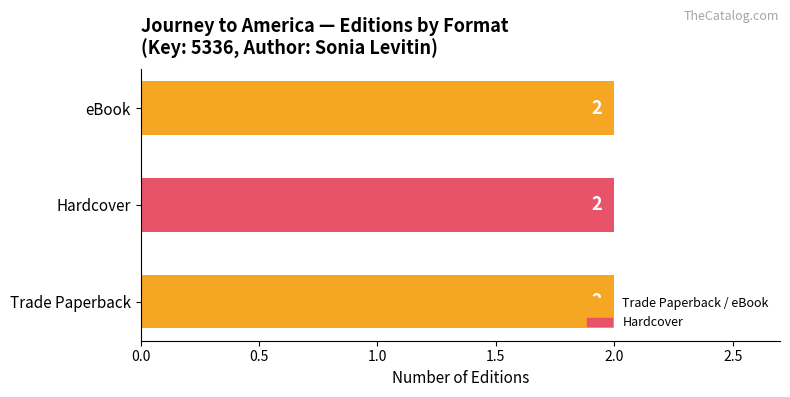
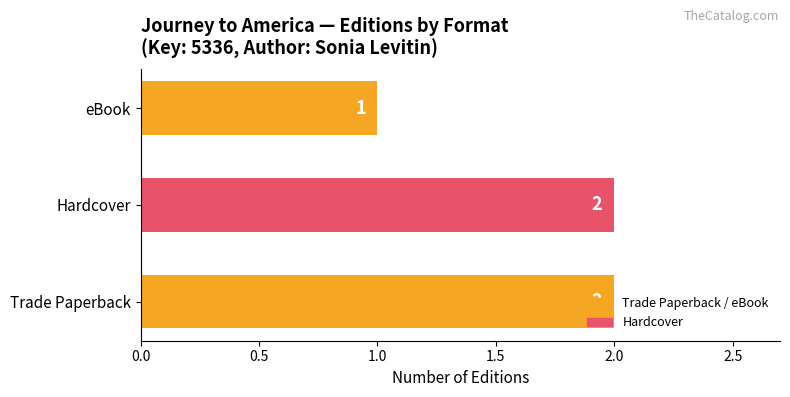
  {
-   "eBook": 2,
+   "eBook": 1,
    "Hardcover": 2,
    "Trade Paperback": 2
  }
